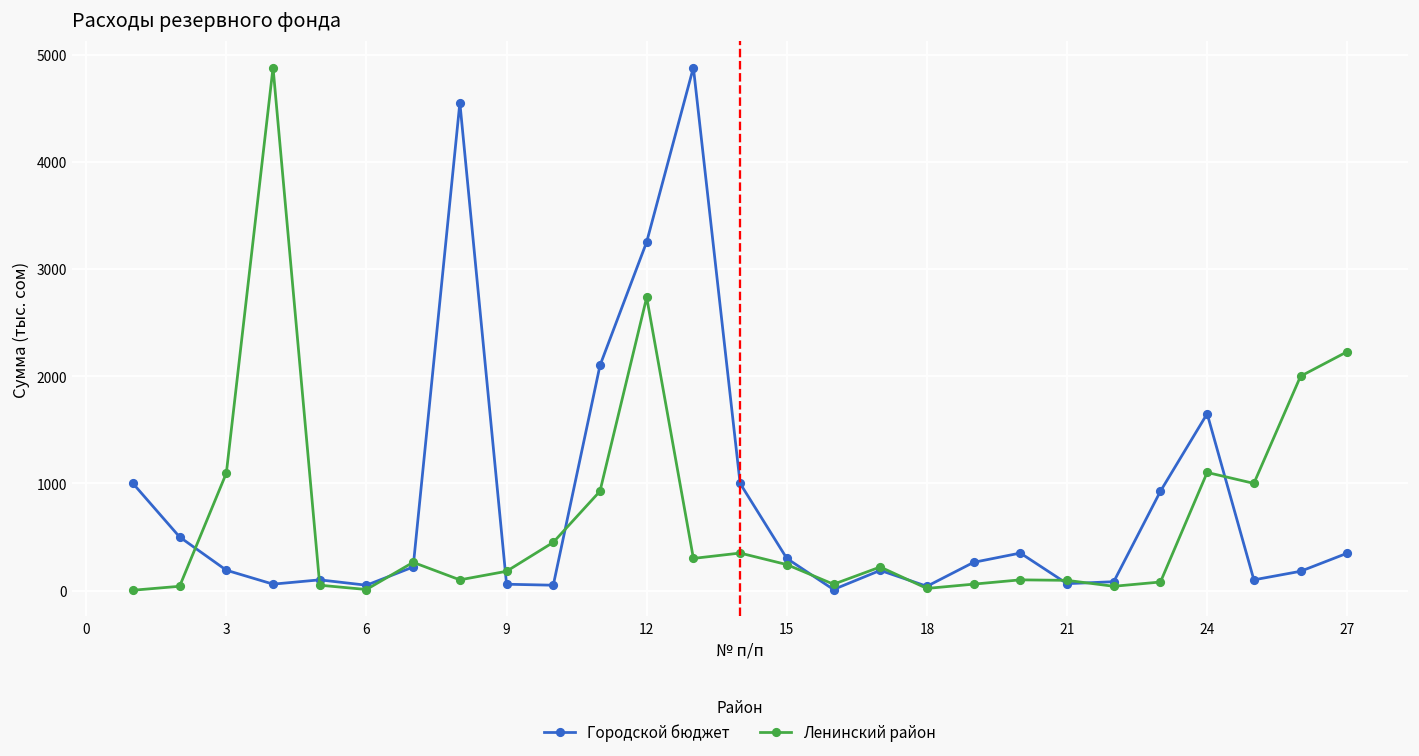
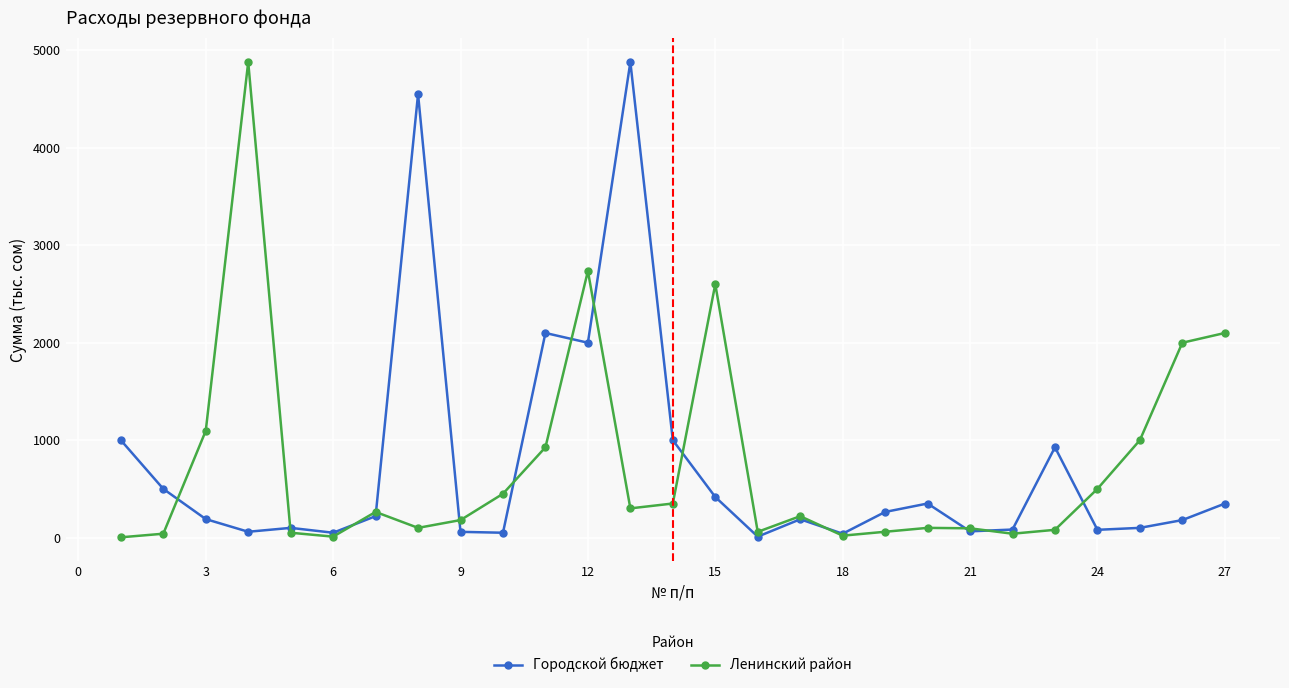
  {
    "Городской бюджет": {
      "3": 200,
      "6": 100,
      "9": 100,
-     "12": 3300,
-     "15": 300,
+     "12": 2000,
+     "15": 400,
      "21": 100,
-     "24": 1700,
+     "24": 100,
      "27": 300
    },
    "Ленинский район": {
      "3": 1100,
      "6": 0,
      "9": 200,
      "12": 2700,
-     "15": 200,
+     "15": 2600,
      "21": 100,
-     "24": 1100,
-     "27": 2200
+     "24": 500,
+     "27": 2100
    }
  }
